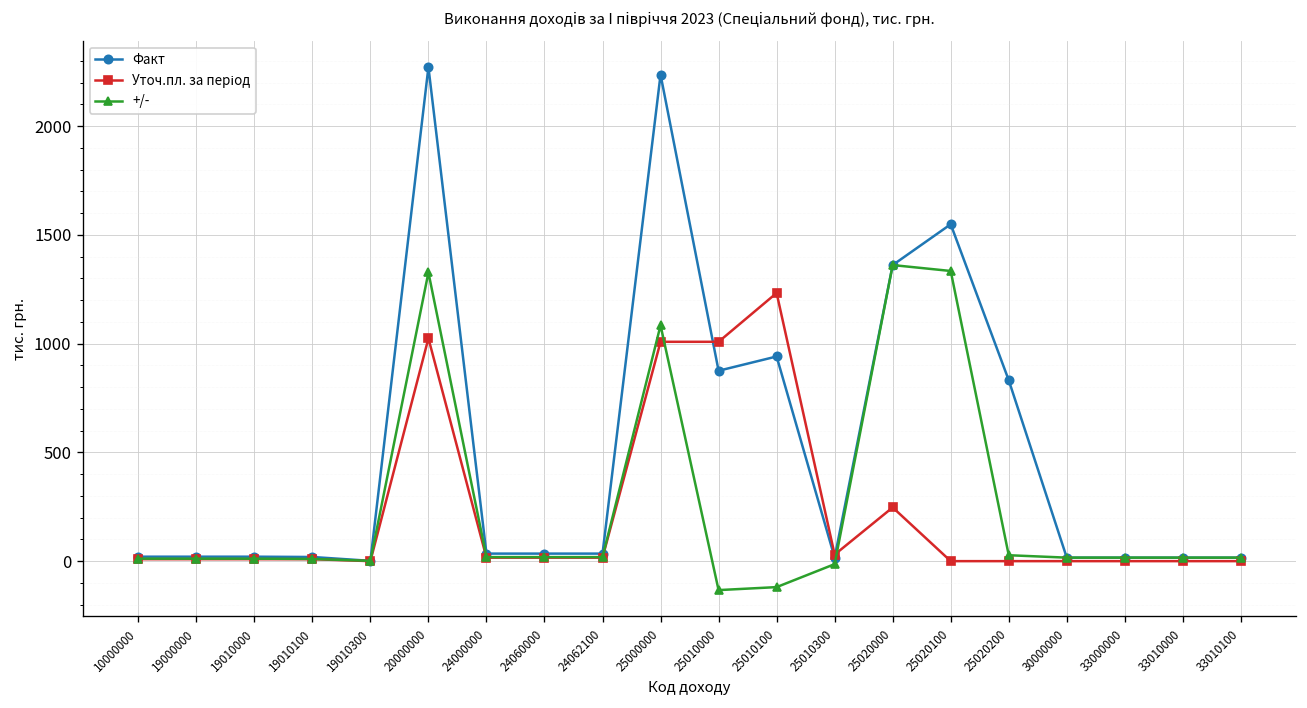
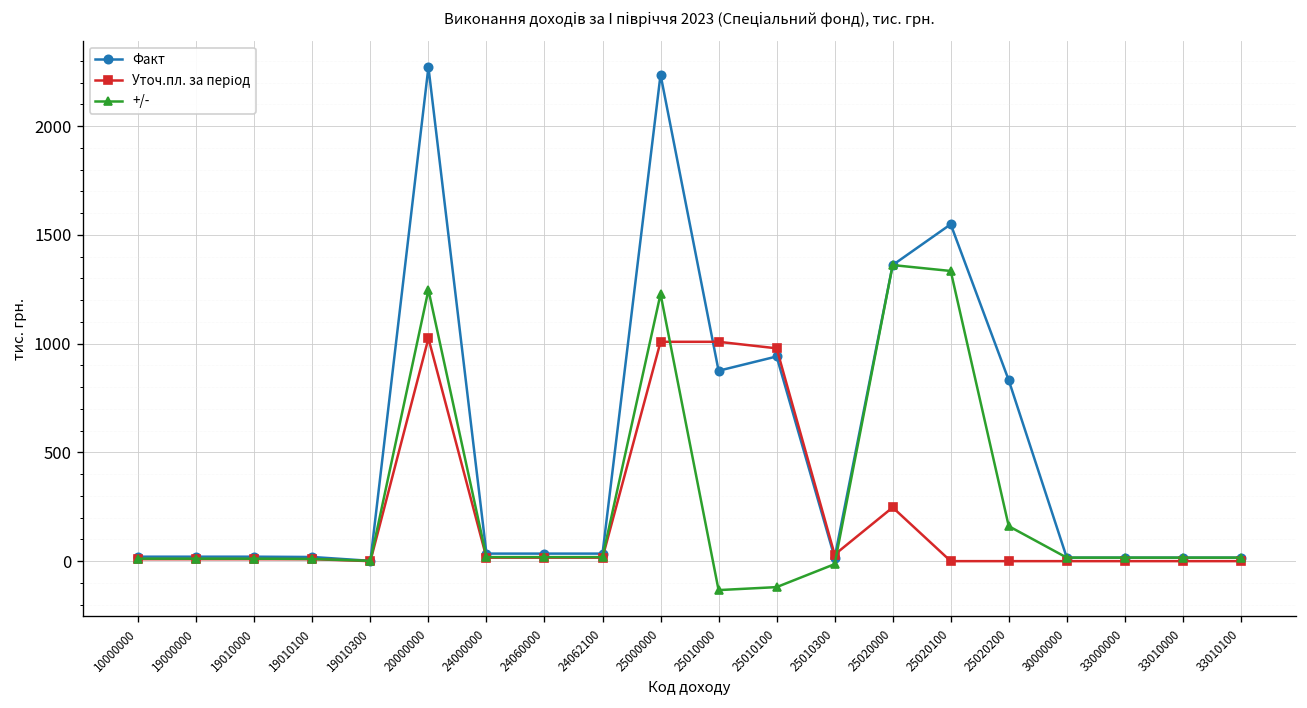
  {
    "Факт": {
      "20000000": 2270,
      "24000000": 30,
      "24060000": 30,
      "24062100": 30,
      "25000000": 2240,
      "25010000": 880,
      "25010100": 940,
      "25020100": 1550,
      "25020200": 830
    },
    "Уточ.пл. за період": {
      "20000000": 1020,
      "25000000": 1010,
      "25010000": 1010,
-     "25010100": 1230,
+     "25010100": 980,
      "25020000": 250,
      "25020100": 0,
      "25020200": 0,
      "30000000": 0,
      "33000000": 0,
      "33010000": 0,
      "33010100": 0
    },
    "+/-": {
-     "20000000": 1330,
-     "25000000": 1080,
+     "20000000": 1250,
+     "25000000": 1230,
      "25010000": -130,
      "25010100": -120,
      "25010300": -10,
      "25020100": 1330,
-     "25020200": 30
+     "25020200": 160
    }
  }
